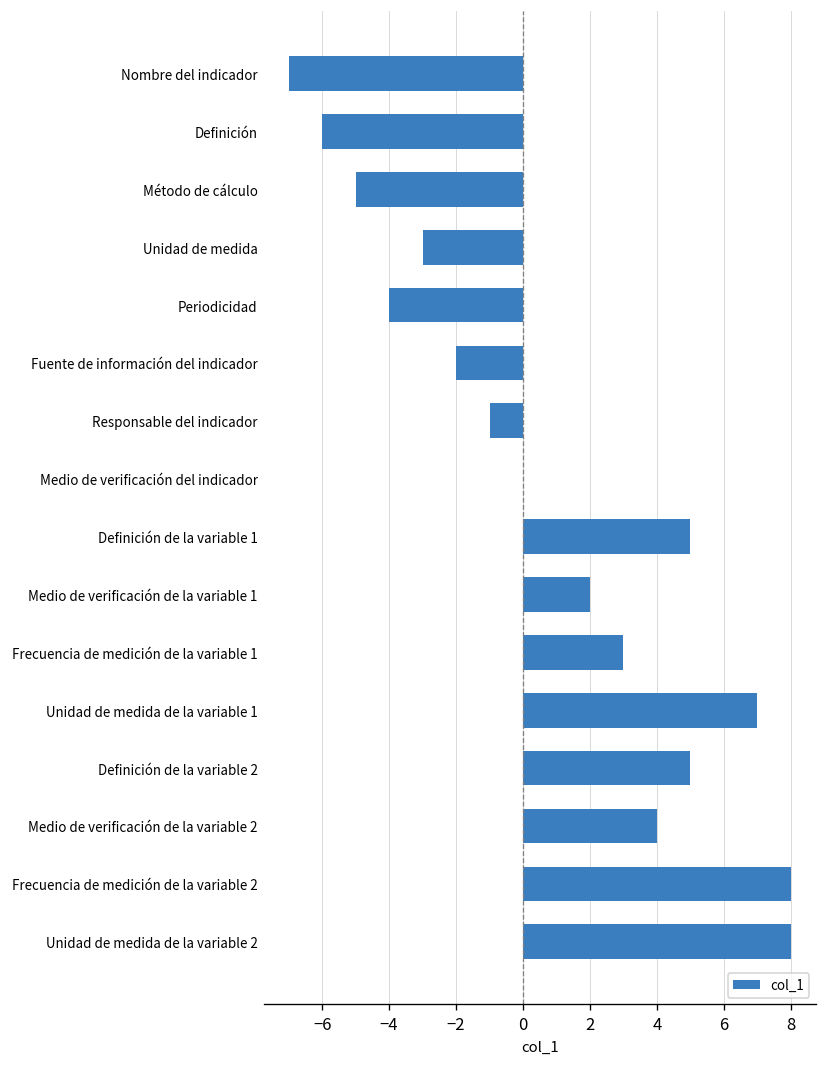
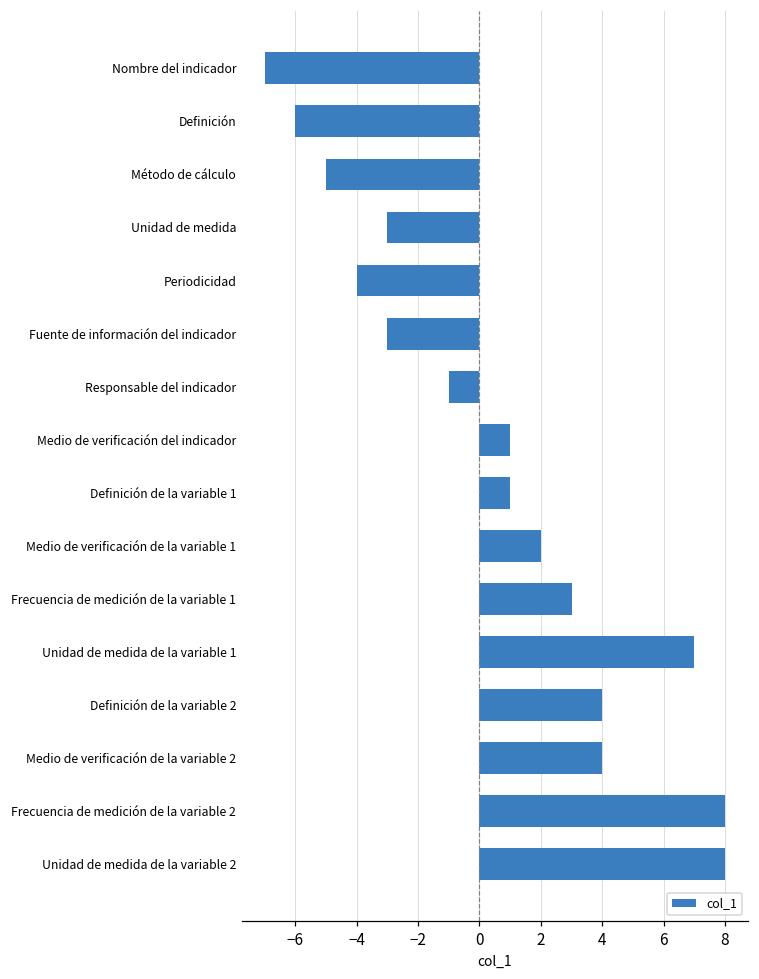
  {
    "Nombre del indicador": -7.0,
    "Definición": -6.0,
    "Método de cálculo": -5.0,
    "Unidad de medida": -3.0,
    "Periodicidad": -4.0,
-   "Fuente de información del indicador": -2.0,
+   "Fuente de información del indicador": -3.0,
    "Responsable del indicador": -1.0,
-   "Medio de verificación del indicador": 0.0,
-   "Definición de la variable 1": 5.0,
+   "Medio de verificación del indicador": 1.0,
+   "Definición de la variable 1": 1.0,
    "Medio de verificación de la variable 1": 2.0,
    "Frecuencia de medición de la variable 1": 3.0,
    "Unidad de medida de la variable 1": 7.0,
-   "Definición de la variable 2": 5.0,
+   "Definición de la variable 2": 4.0,
    "Medio de verificación de la variable 2": 4.0,
    "Frecuencia de medición de la variable 2": 8.0,
    "Unidad de medida de la variable 2": 8.0
  }
